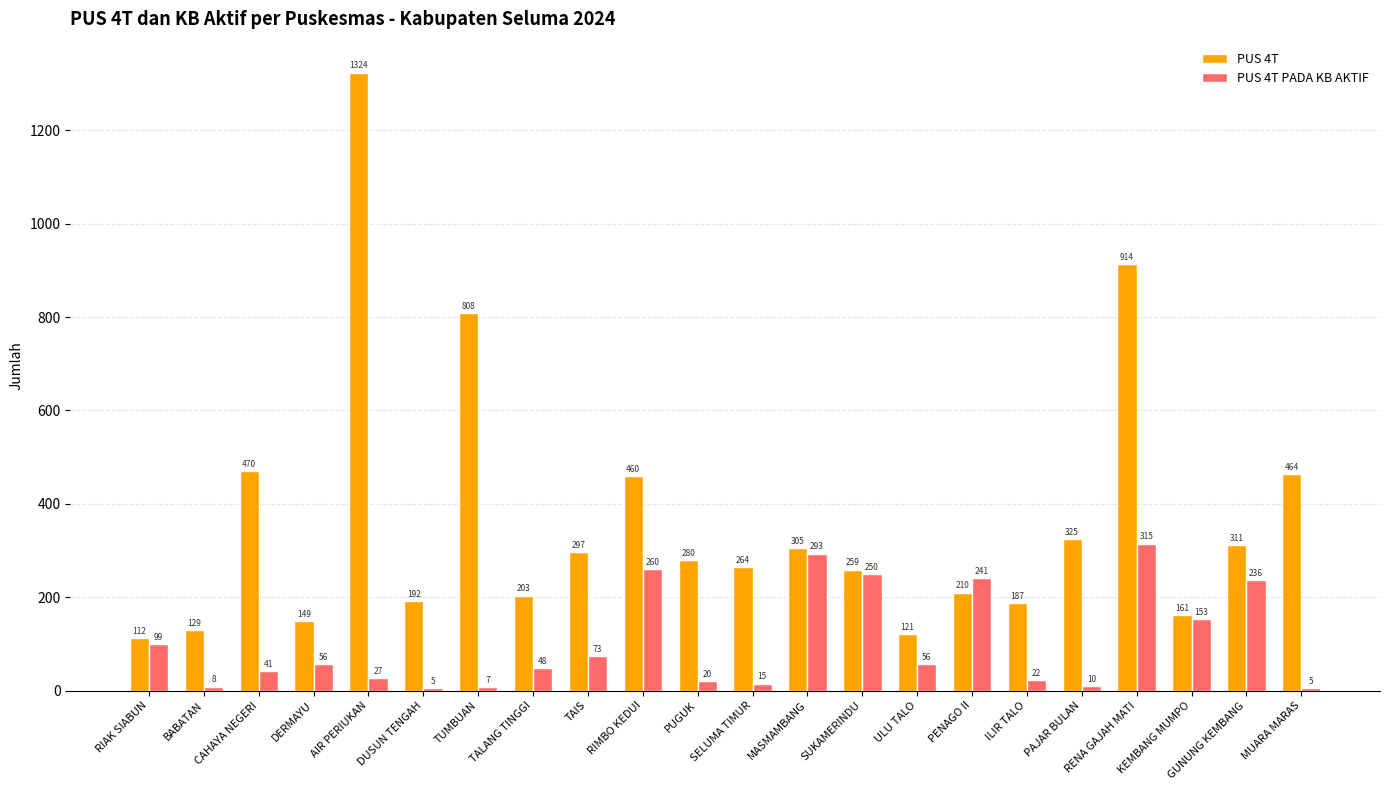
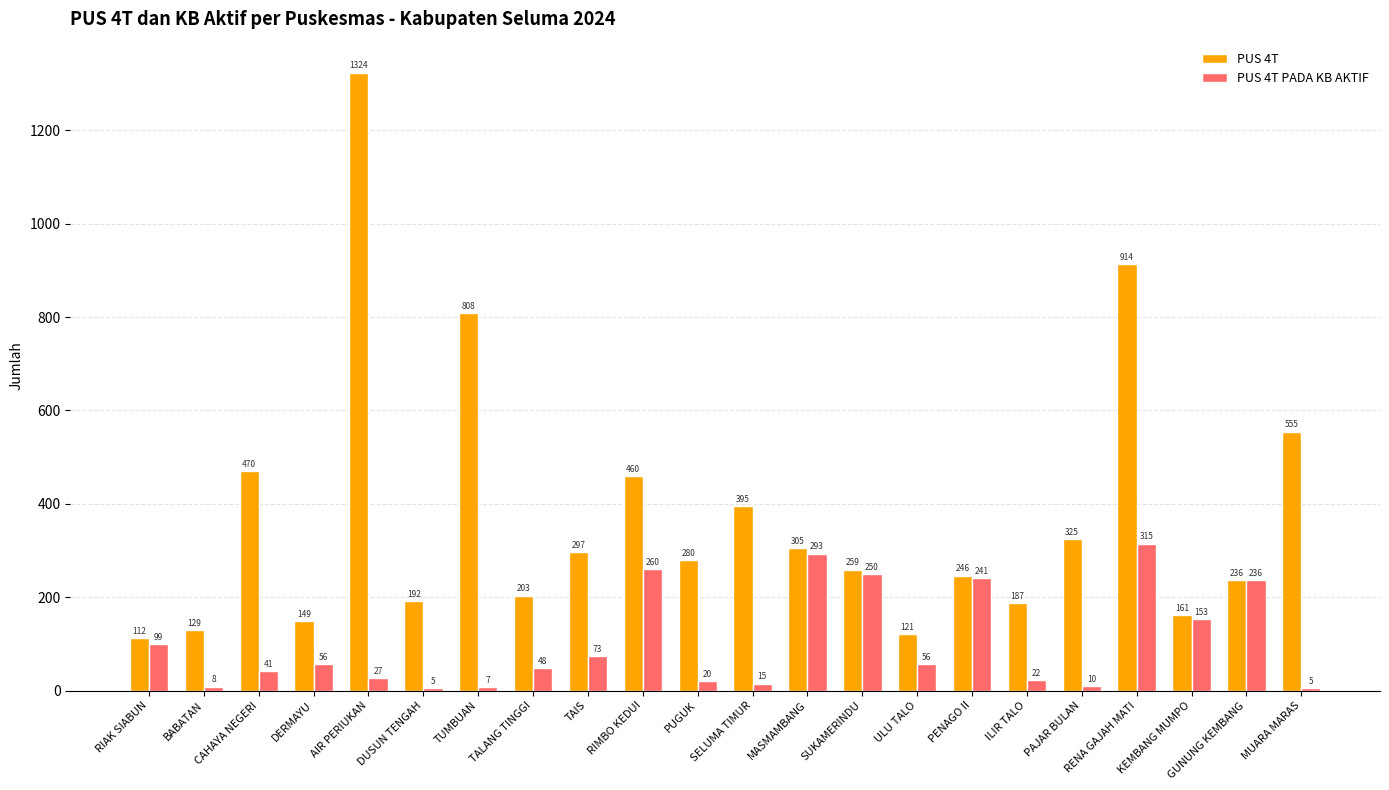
  {
    "PUS 4T": {
      "RIAK SIABUN": 112,
      "BABATAN": 129,
      "CAHAYA NEGERI": 470,
      "DERMAYU": 149,
      "AIR PERIUKAN": 1324,
      "DUSUN TENGAH": 192,
      "TUMBUAN": 808,
      "TALANG TINGGI": 203,
      "TAIS": 297,
      "RIMBO KEDUI": 460,
      "PUGUK": 280,
-     "SELUMA TIMUR": 264,
+     "SELUMA TIMUR": 395,
      "MASMAMBANG": 305,
      "SUKAMERINDU": 259,
      "ULU TALO": 121,
-     "PENAGO II": 210,
+     "PENAGO II": 246,
      "ILIR TALO": 187,
      "PAJAR BULAN": 325,
      "RENA GAJAH MATI": 914,
      "KEMBANG MUMPO": 161,
-     "GUNUNG KEMBANG": 311,
-     "MUARA MARAS": 464
+     "GUNUNG KEMBANG": 236,
+     "MUARA MARAS": 555
    },
    "PUS 4T PADA KB AKTIF": {
      "RIAK SIABUN": 99,
      "BABATAN": 8,
      "CAHAYA NEGERI": 41,
      "DERMAYU": 56,
      "AIR PERIUKAN": 27,
      "DUSUN TENGAH": 5,
      "TUMBUAN": 7,
      "TALANG TINGGI": 48,
      "TAIS": 73,
      "RIMBO KEDUI": 260,
      "PUGUK": 20,
      "SELUMA TIMUR": 15,
      "MASMAMBANG": 293,
      "SUKAMERINDU": 250,
      "ULU TALO": 56,
      "PENAGO II": 241,
      "ILIR TALO": 22,
      "PAJAR BULAN": 10,
      "RENA GAJAH MATI": 315,
      "KEMBANG MUMPO": 153,
      "GUNUNG KEMBANG": 236,
      "MUARA MARAS": 5
    }
  }
